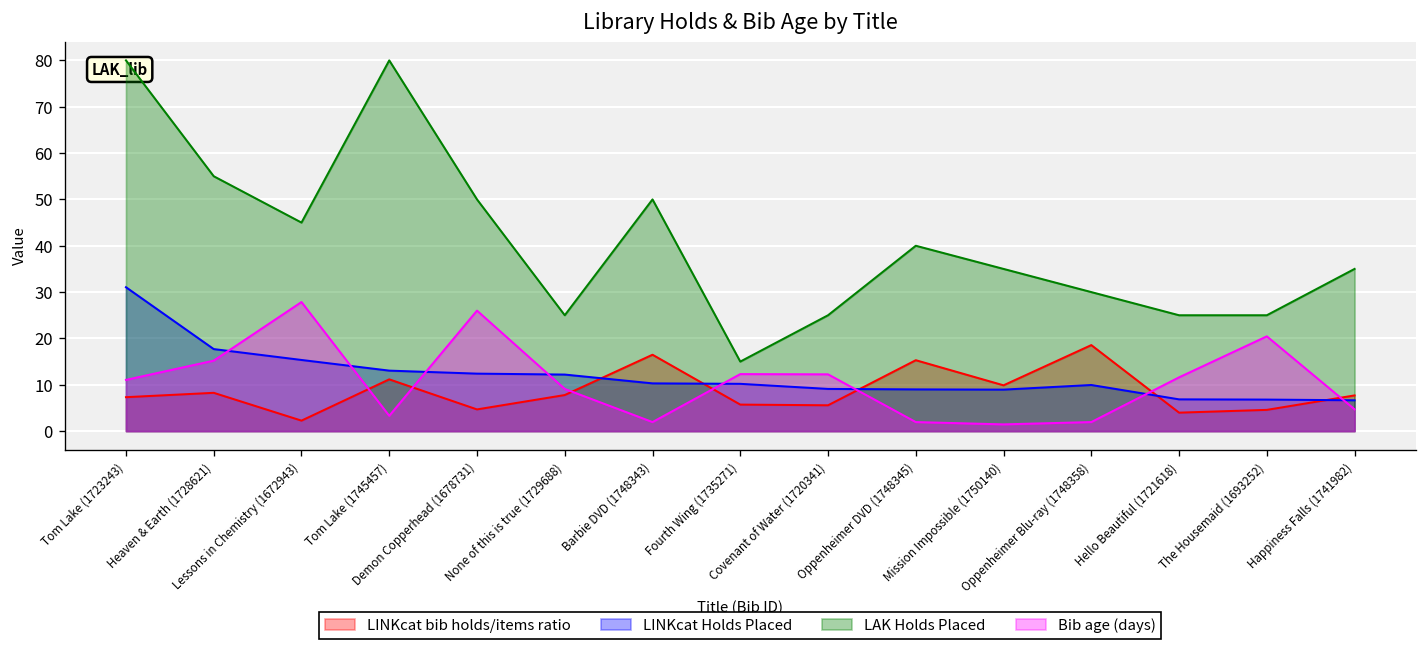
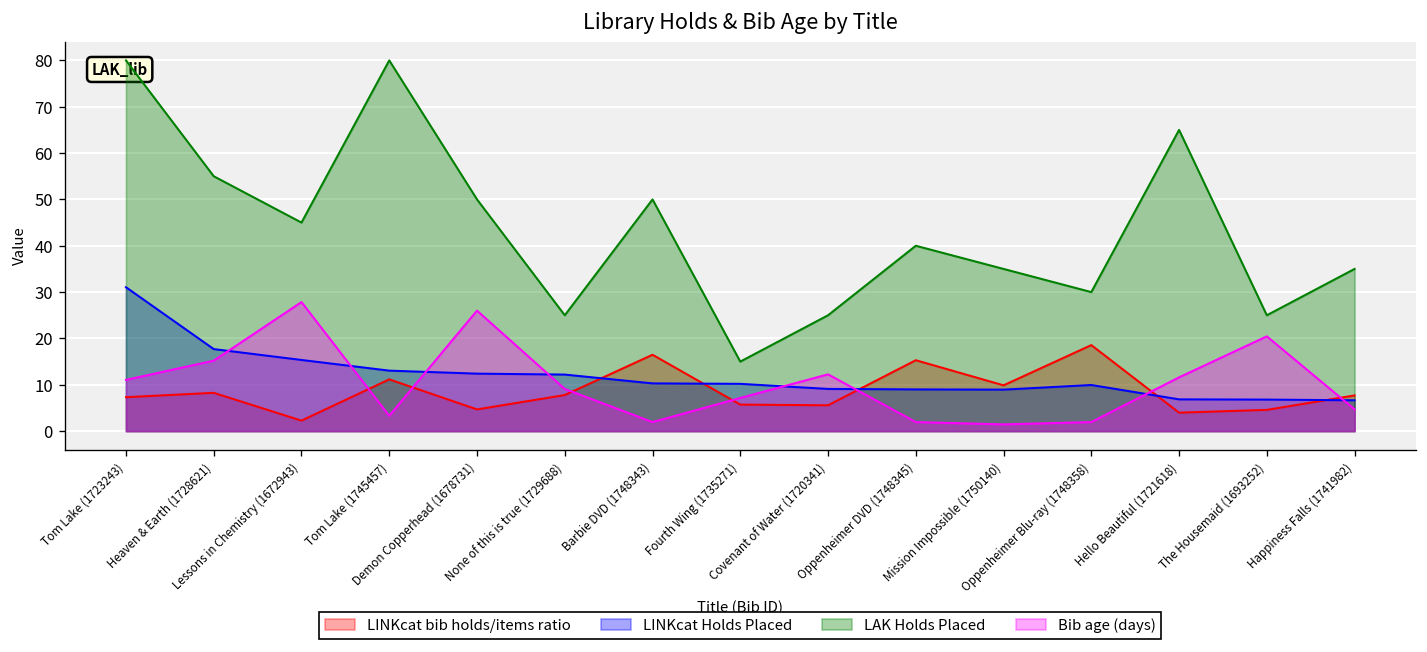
  {
    "LINKcat bib holds/items ratio": {
      "Tom Lake (1723243)": 7,
      "Heaven & Earth (1728621)": 8,
      "Lessons in Chemistry (1672943)": 2,
      "Tom Lake (1745457)": 11,
      "Demon Copperhead (1678731)": 5,
      "None of this is true (1729688)": 8,
      "Barbie DVD (1748343)": 16,
      "Fourth Wing (1735271)": 6,
      "Covenant of Water (1720341)": 6,
      "Oppenheimer DVD (1748345)": 15,
      "Mission Impossible (1750140)": 10,
      "Oppenheimer Blu-ray (1748358)": 19,
      "Hello Beautiful (1721618)": 4,
      "The Housemaid (1693252)": 5,
      "Happiness Falls (1741982)": 8
    },
    "LINKcat Holds Placed": {
      "Tom Lake (1723243)": 31,
      "Heaven & Earth (1728621)": 18,
      "Lessons in Chemistry (1672943)": 15,
      "Tom Lake (1745457)": 13,
      "Demon Copperhead (1678731)": 12,
      "None of this is true (1729688)": 12,
      "Barbie DVD (1748343)": 10,
      "Fourth Wing (1735271)": 10,
      "Covenant of Water (1720341)": 9,
      "Oppenheimer DVD (1748345)": 9,
      "Mission Impossible (1750140)": 9,
      "Oppenheimer Blu-ray (1748358)": 10,
      "Hello Beautiful (1721618)": 7,
      "The Housemaid (1693252)": 7,
      "Happiness Falls (1741982)": 7
    },
    "LAK Holds Placed": {
      "Heaven & Earth (1728621)": 55,
      "Lessons in Chemistry (1672943)": 45,
      "Tom Lake (1745457)": 80,
      "Demon Copperhead (1678731)": 50,
      "None of this is true (1729688)": 25,
      "Barbie DVD (1748343)": 50,
      "Fourth Wing (1735271)": 15,
      "Covenant of Water (1720341)": 25,
      "Oppenheimer DVD (1748345)": 40,
      "Mission Impossible (1750140)": 35,
      "Oppenheimer Blu-ray (1748358)": 30,
-     "Hello Beautiful (1721618)": 25,
+     "Hello Beautiful (1721618)": 65,
      "The Housemaid (1693252)": 25,
      "Happiness Falls (1741982)": 35
    },
    "Bib age (days)": {
      "Tom Lake (1723243)": 11,
      "Heaven & Earth (1728621)": 15,
      "Lessons in Chemistry (1672943)": 28,
      "Tom Lake (1745457)": 3,
      "Demon Copperhead (1678731)": 26,
      "None of this is true (1729688)": 9,
      "Barbie DVD (1748343)": 2,
-     "Fourth Wing (1735271)": 12,
+     "Fourth Wing (1735271)": 7,
      "Covenant of Water (1720341)": 12,
      "Oppenheimer DVD (1748345)": 2,
      "Mission Impossible (1750140)": 1,
      "Oppenheimer Blu-ray (1748358)": 2,
      "Hello Beautiful (1721618)": 12,
      "The Housemaid (1693252)": 20,
      "Happiness Falls (1741982)": 5
    }
  }
